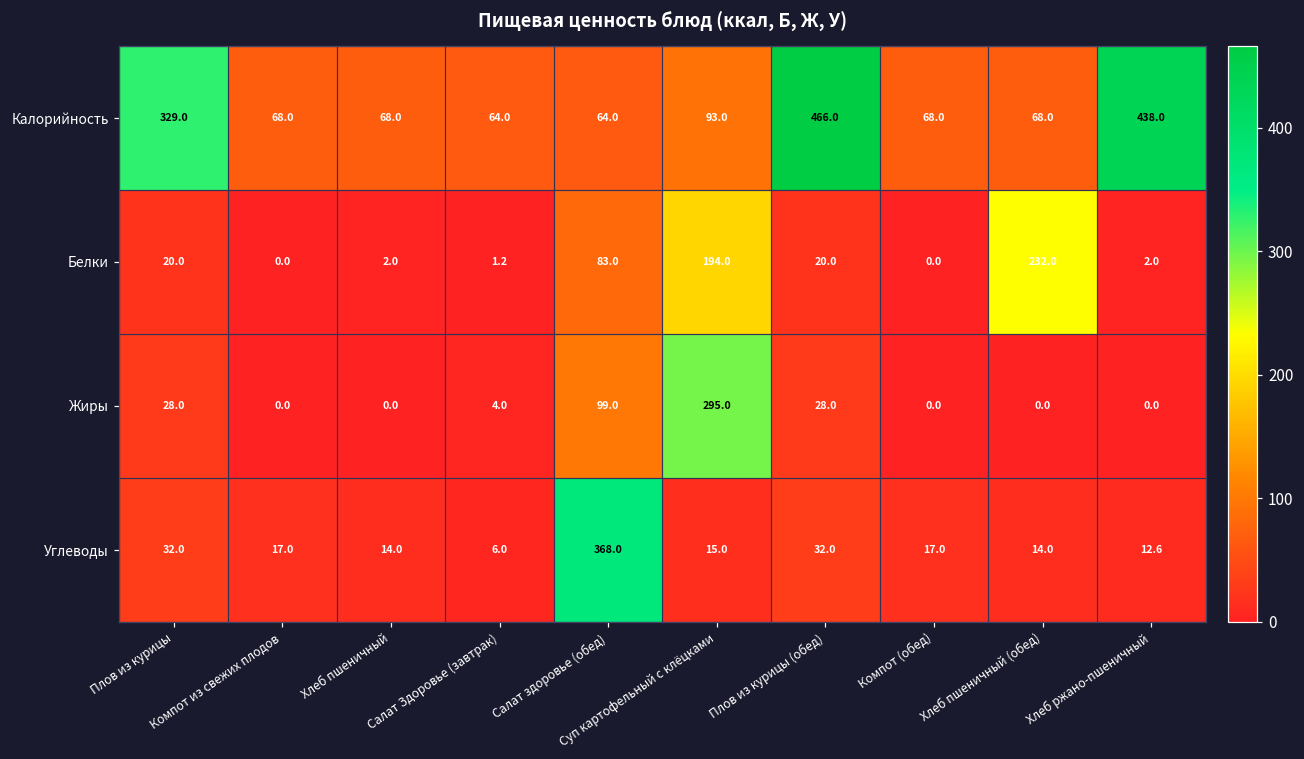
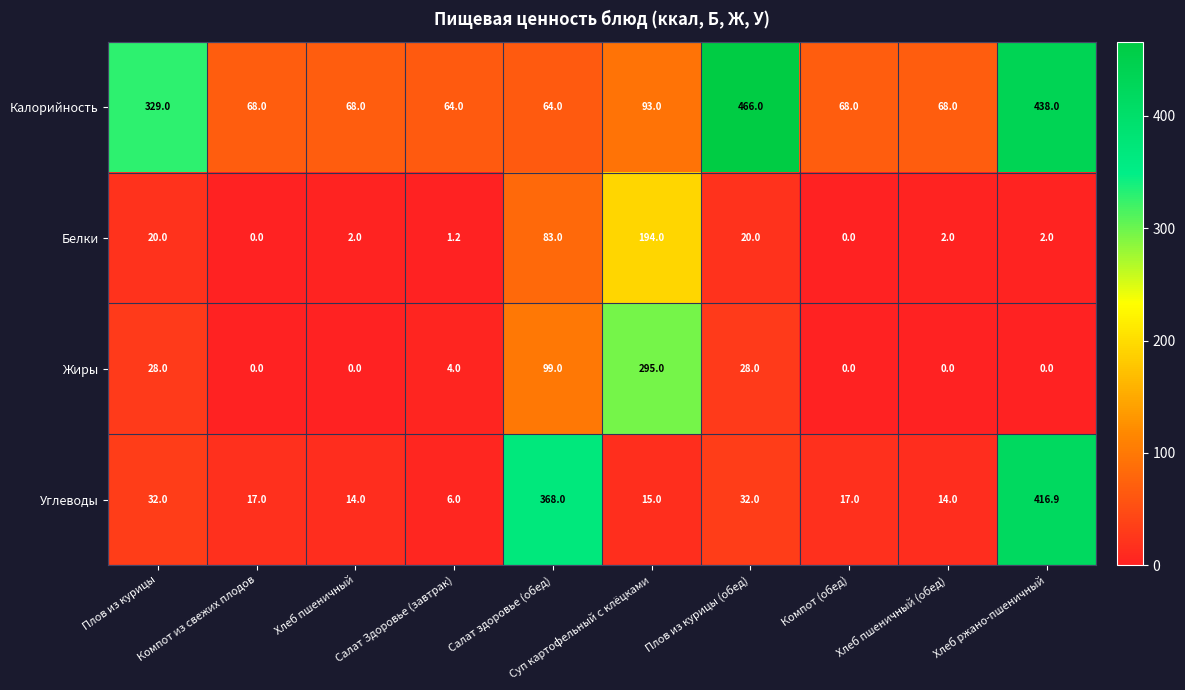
  {
    "Калорийность": {
      "Плов из курицы": 329.0,
      "Компот из свежих плодов": 68.0,
      "Хлеб пшеничный": 68.0,
      "Салат Здоровье (завтрак)": 64.0,
      "Салат здоровье (обед)": 64.0,
      "Суп картофельный с клёцками": 93.0,
      "Плов из курицы (обед)": 466.0,
      "Компот (обед)": 68.0,
      "Хлеб пшеничный (обед)": 68.0,
      "Хлеб ржано-пшеничный": 438.0
    },
    "Белки": {
      "Плов из курицы": 20.0,
      "Компот из свежих плодов": 0.0,
      "Хлеб пшеничный": 2.0,
      "Салат Здоровье (завтрак)": 1.2,
      "Салат здоровье (обед)": 83.0,
      "Суп картофельный с клёцками": 194.0,
      "Плов из курицы (обед)": 20.0,
      "Компот (обед)": 0.0,
-     "Хлеб пшеничный (обед)": 232.0,
+     "Хлеб пшеничный (обед)": 2.0,
      "Хлеб ржано-пшеничный": 2.0
    },
    "Жиры": {
      "Плов из курицы": 28.0,
      "Компот из свежих плодов": 0.0,
      "Хлеб пшеничный": 0.0,
      "Салат Здоровье (завтрак)": 4.0,
      "Салат здоровье (обед)": 99.0,
      "Суп картофельный с клёцками": 295.0,
      "Плов из курицы (обед)": 28.0,
      "Компот (обед)": 0.0,
      "Хлеб пшеничный (обед)": 0.0,
      "Хлеб ржано-пшеничный": 0.0
    },
    "Углеводы": {
      "Плов из курицы": 32.0,
      "Компот из свежих плодов": 17.0,
      "Хлеб пшеничный": 14.0,
      "Салат Здоровье (завтрак)": 6.0,
      "Салат здоровье (обед)": 368.0,
      "Суп картофельный с клёцками": 15.0,
      "Плов из курицы (обед)": 32.0,
      "Компот (обед)": 17.0,
      "Хлеб пшеничный (обед)": 14.0,
-     "Хлеб ржано-пшеничный": 12.6
+     "Хлеб ржано-пшеничный": 416.9
    }
  }
